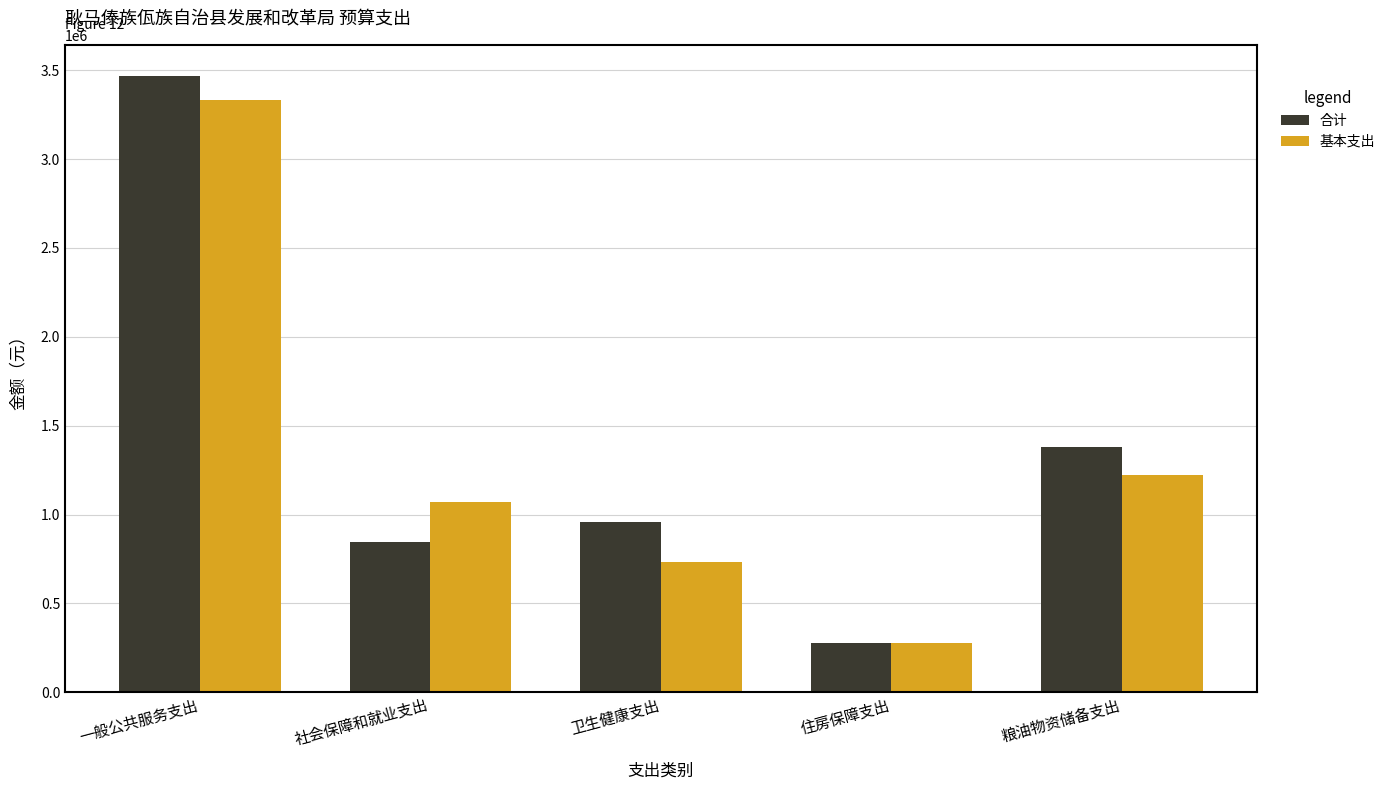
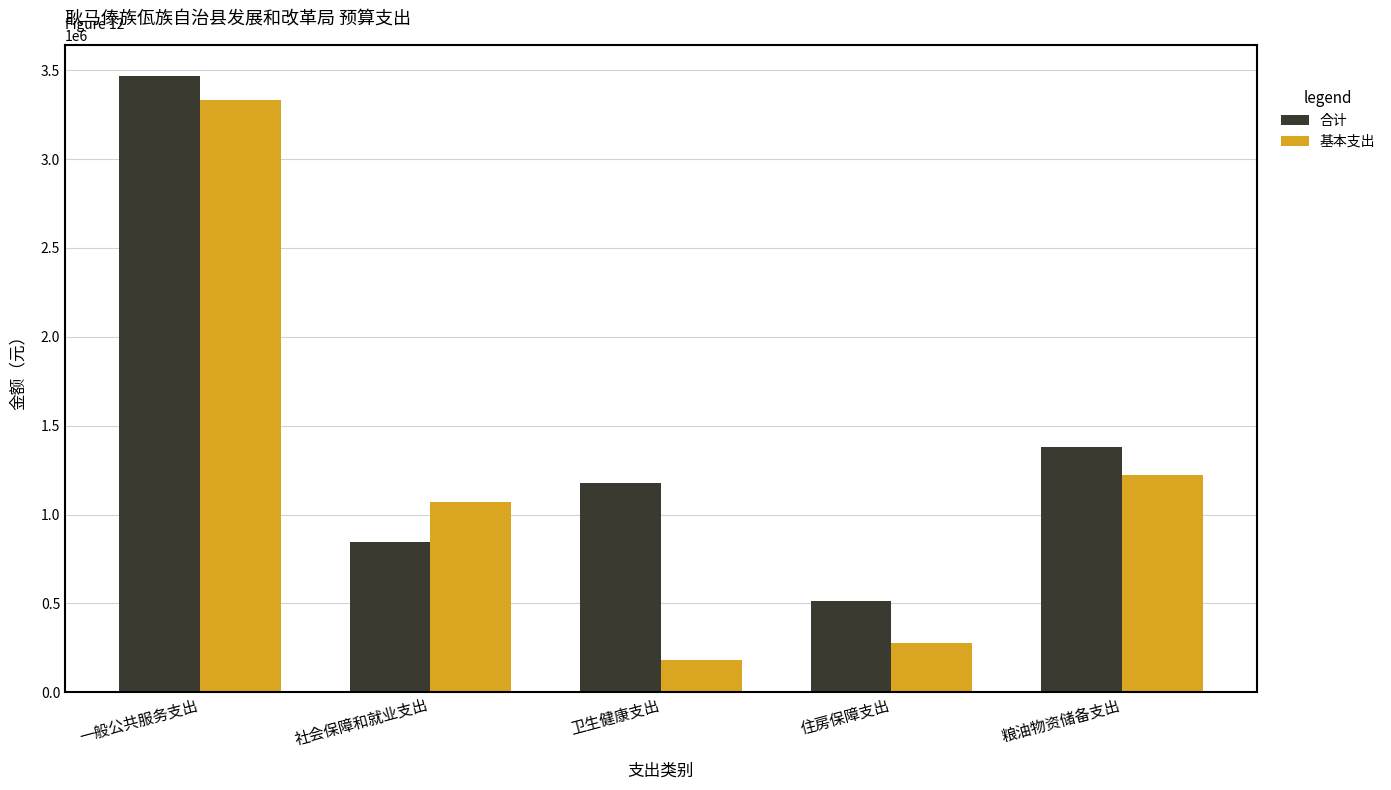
  {
    "合计": {
      "一般公共服务支出": 3470000,
      "社会保障和就业支出": 840000,
-     "卫生健康支出": 960000,
-     "住房保障支出": 280000,
+     "卫生健康支出": 1180000,
+     "住房保障支出": 510000,
      "粮油物资储备支出": 1380000
    },
    "基本支出": {
      "一般公共服务支出": 3330000,
      "社会保障和就业支出": 1070000,
-     "卫生健康支出": 730000,
+     "卫生健康支出": 180000,
      "住房保障支出": 280000,
      "粮油物资储备支出": 1220000
    }
  }
